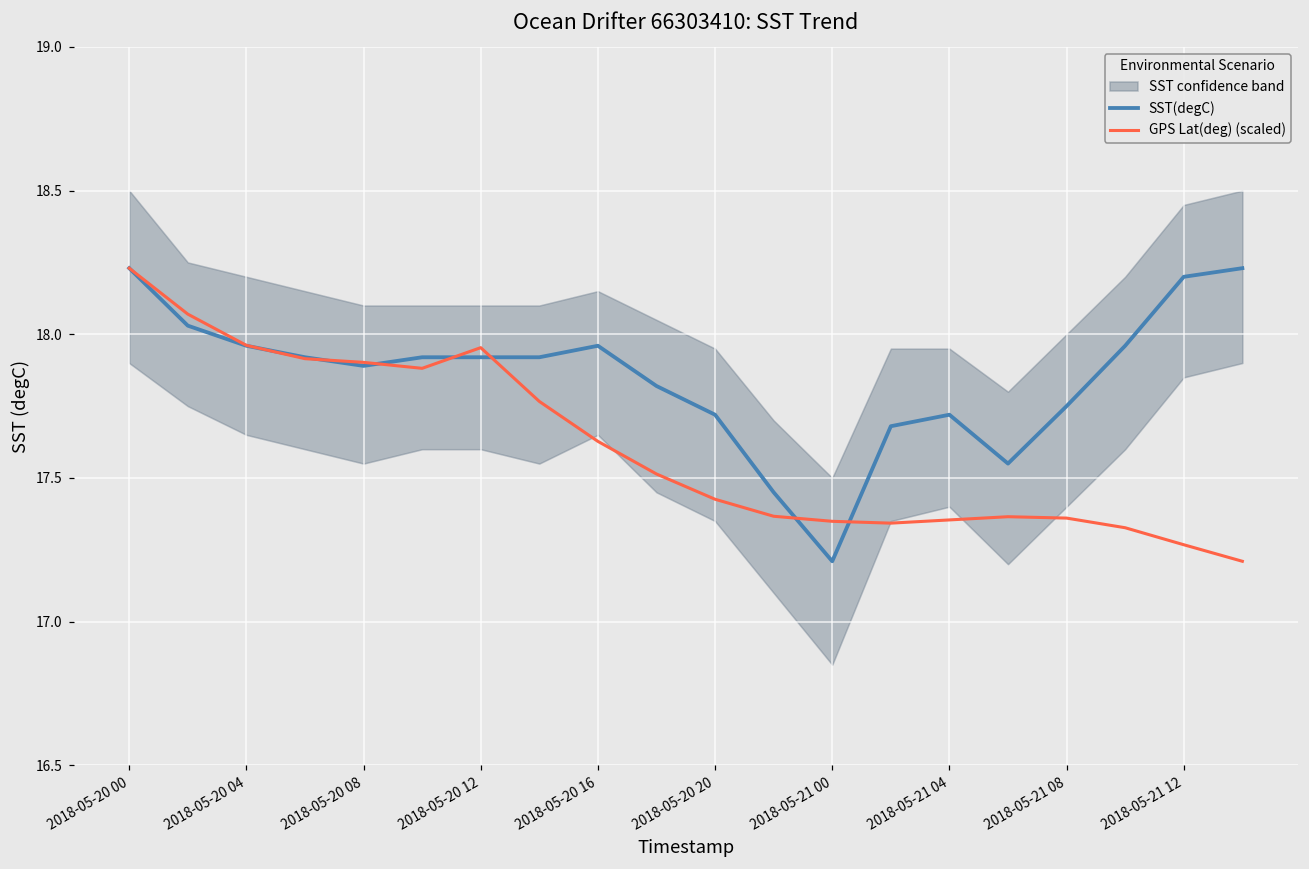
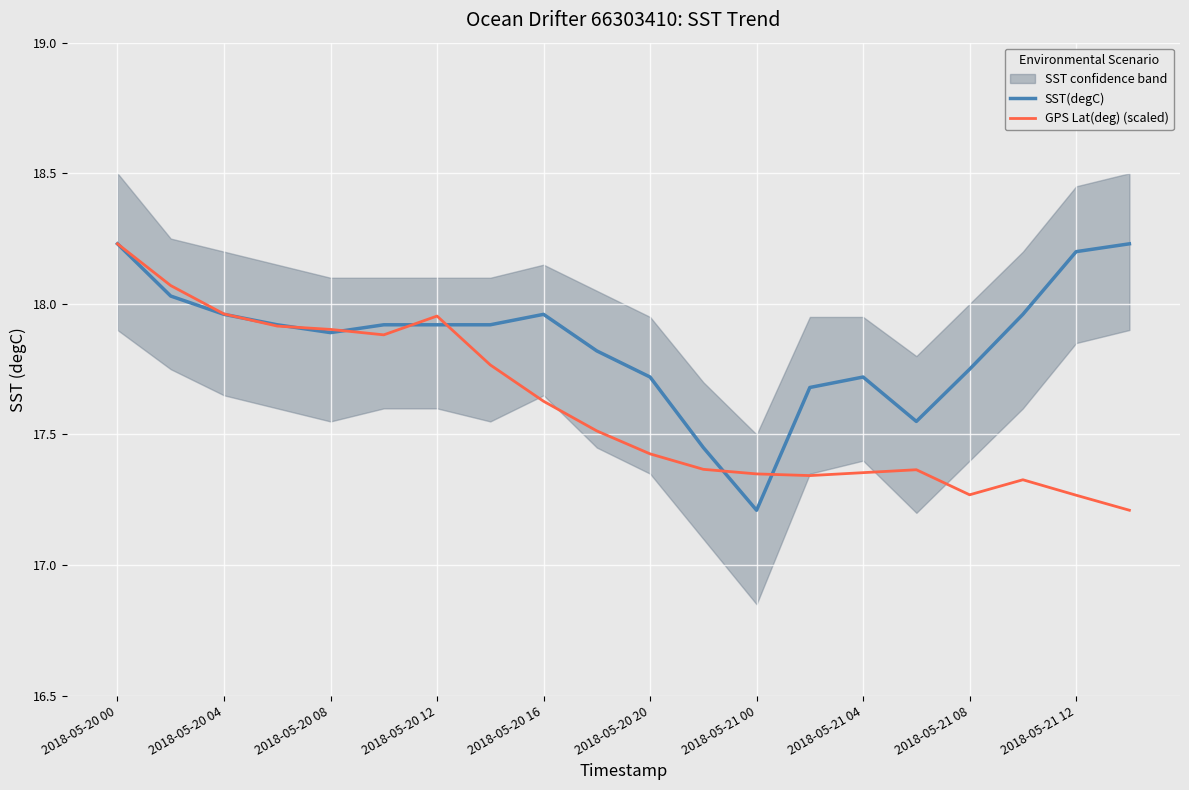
  {
    "GPS Lat(deg) (scaled)": {
      "2018-05-20 08": 17.90,
      "2018-05-20 12": 17.95,
      "2018-05-20 16": 17.63,
      "2018-05-20 20": 17.43,
      "2018-05-21 00": 17.35,
      "2018-05-21 04": 17.35,
-     "2018-05-21 08": 17.36,
+     "2018-05-21 08": 17.27,
      "2018-05-21 12": 17.27
    }
  }
